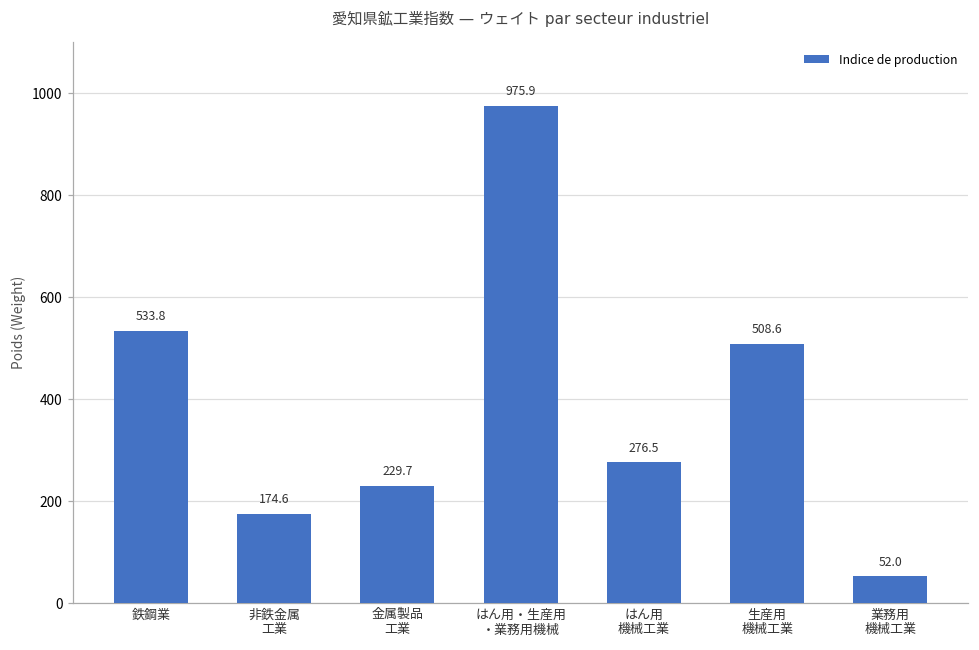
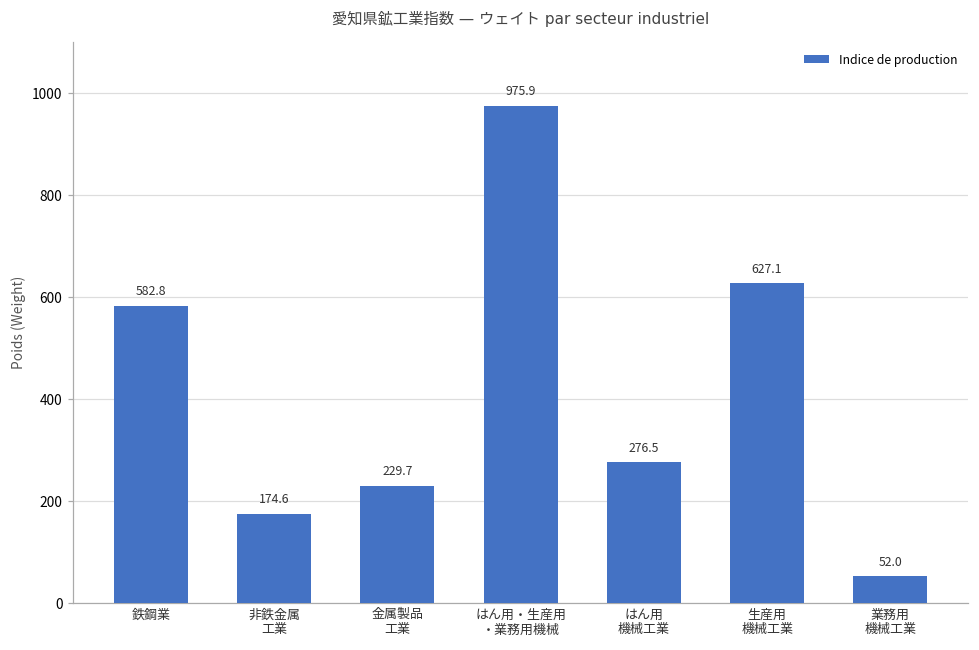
  {
-   "鉄鋼業": 533.8,
+   "鉄鋼業": 582.8,
    "非鉄金属 工業": 174.6,
    "金属製品 工業": 229.7,
    "はん用・生産用 ・業務用機械": 975.9,
    "はん用 機械工業": 276.5,
-   "生産用 機械工業": 508.6,
+   "生産用 機械工業": 627.1,
    "業務用 機械工業": 52.0
  }
